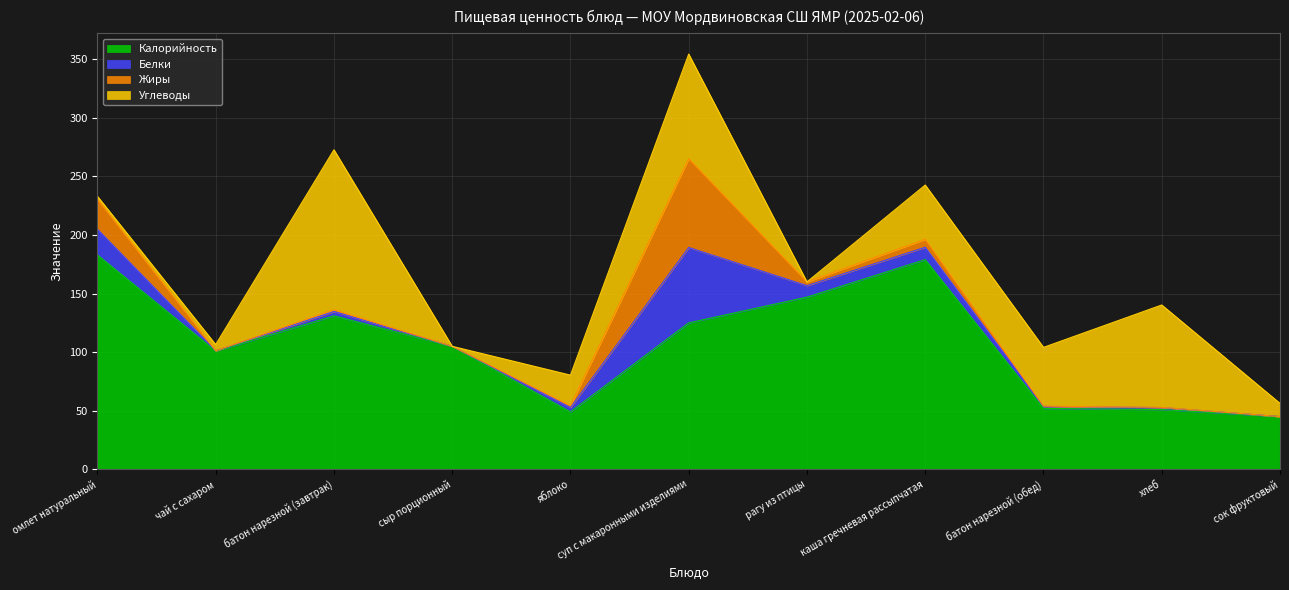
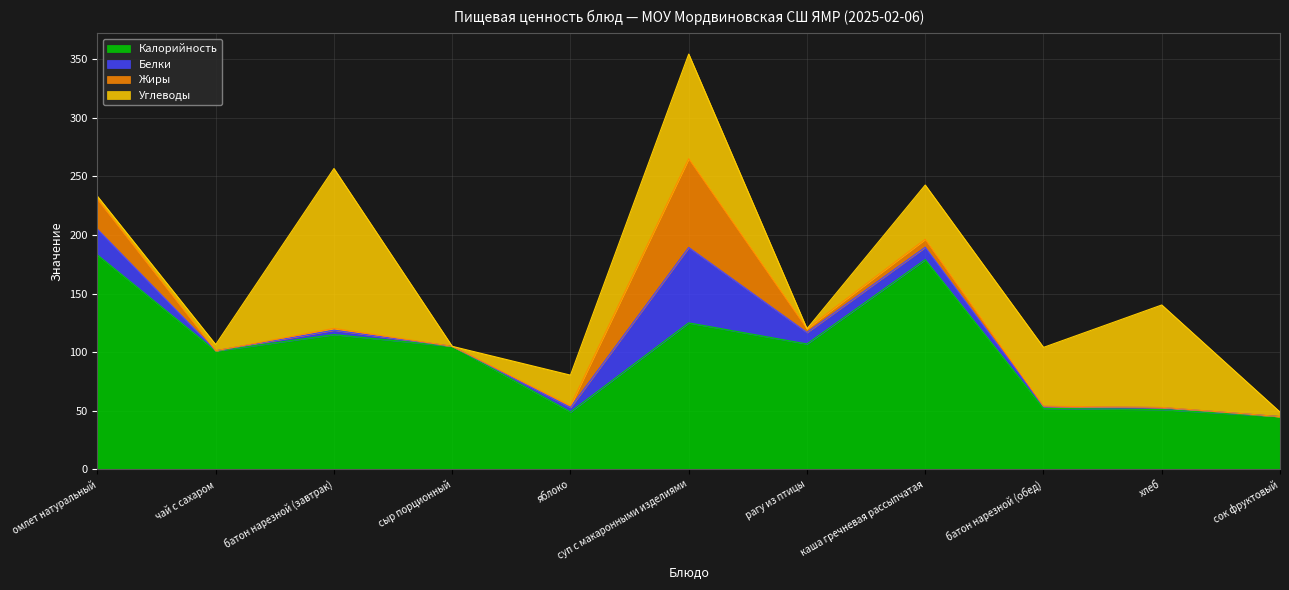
  {
    "Калорийность": {
      "омлет натуральный": 183,
-     "батон нарезной (завтрак)": 131,
+     "батон нарезной (завтрак)": 115,
      "яблоко": 49,
      "суп с макаронными изделиями": 125,
-     "рагу из птицы": 147,
+     "рагу из птицы": 107,
      "каша гречневая рассыпчатая": 179
    },
    "Белки": {
      "омлет натуральный": 22,
      "суп с макаронными изделиями": 64,
      "рагу из птицы": 10,
      "каша гречневая рассыпчатая": 11
    },
    "Жиры": {
      "омлет натуральный": 26,
      "суп с макаронными изделиями": 76,
      "каша гречневая рассыпчатая": 7
    },
    "Углеводы": {
      "омлет натуральный": 3,
      "чай с сахаром": 5,
      "батон нарезной (завтрак)": 137,
      "яблоко": 26,
      "суп с макаронными изделиями": 89,
      "каша гречневая рассыпчатая": 46,
      "батон нарезной (обед)": 50,
      "хлеб": 87,
-     "сок фруктовый": 11
+     "сок фруктовый": 4
    }
  }
